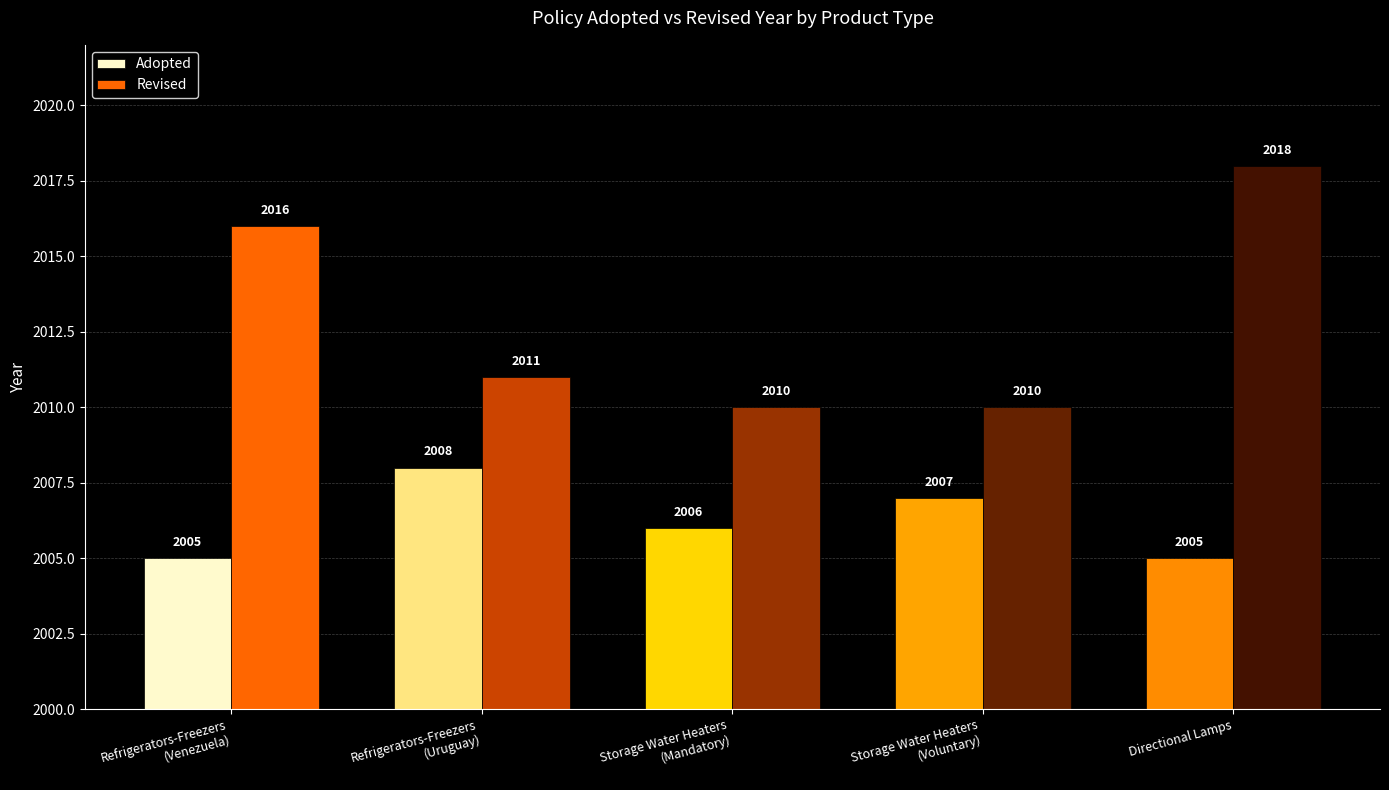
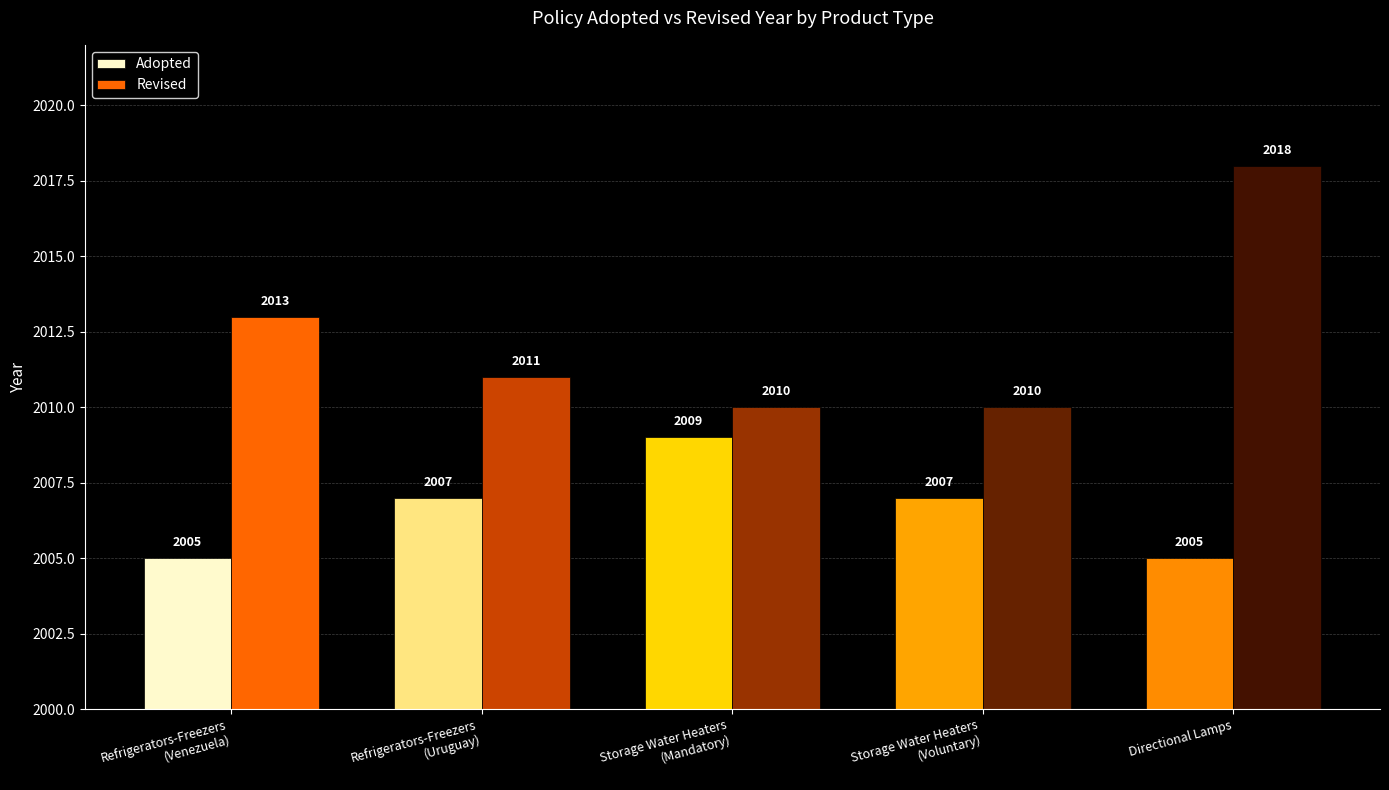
  {
    "Adopted": {
      "Refrigerators-Freezers (Venezuela)": 2005,
-     "Refrigerators-Freezers (Uruguay)": 2008,
-     "Storage Water Heaters (Mandatory)": 2006,
+     "Refrigerators-Freezers (Uruguay)": 2007,
+     "Storage Water Heaters (Mandatory)": 2009,
      "Storage Water Heaters (Voluntary)": 2007,
      "Directional Lamps": 2005
    },
    "Revised": {
-     "Refrigerators-Freezers (Venezuela)": 2016,
+     "Refrigerators-Freezers (Venezuela)": 2013,
      "Refrigerators-Freezers (Uruguay)": 2011,
      "Storage Water Heaters (Mandatory)": 2010,
      "Storage Water Heaters (Voluntary)": 2010,
      "Directional Lamps": 2018
    }
  }
